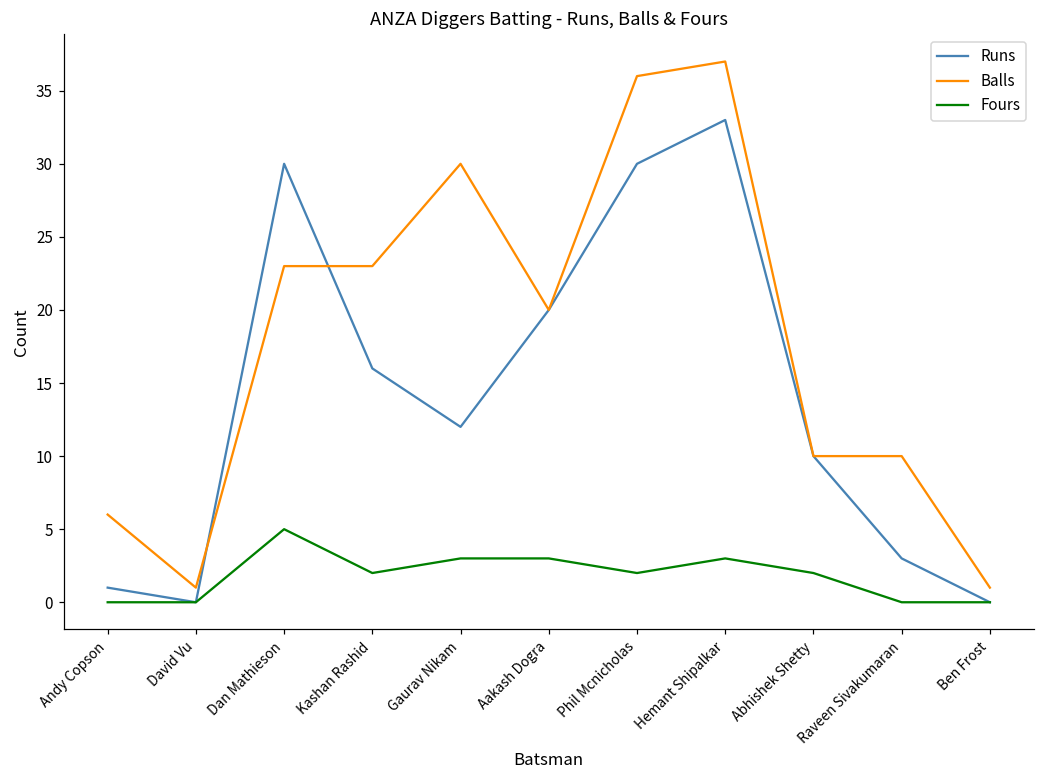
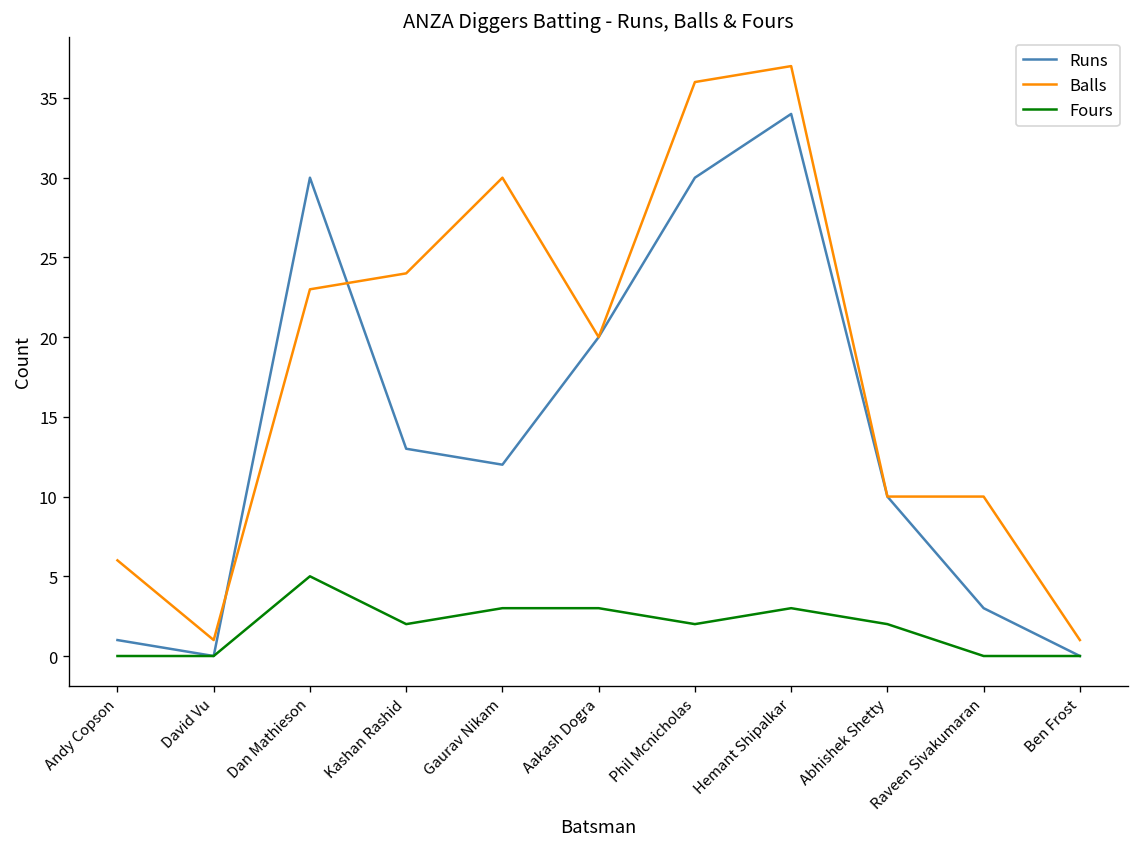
  {
    "Runs": {
      "Andy Copson": 1,
      "Dan Mathieson": 30,
-     "Kashan Rashid": 16,
+     "Kashan Rashid": 13,
      "Gaurav Nikam": 12,
      "Phil Mcnicholas": 30,
-     "Hemant Shipalkar": 33,
+     "Hemant Shipalkar": 34,
      "Raveen Sivakumaran": 3
    },
    "Balls": {
      "Andy Copson": 6,
      "David Vu": 1,
      "Dan Mathieson": 23,
-     "Kashan Rashid": 23,
+     "Kashan Rashid": 24,
      "Gaurav Nikam": 30,
      "Phil Mcnicholas": 36,
      "Hemant Shipalkar": 37,
      "Raveen Sivakumaran": 10,
      "Ben Frost": 1
    },
    "Fours": {
      "Andy Copson": 0,
      "Dan Mathieson": 5,
      "Kashan Rashid": 2,
      "Gaurav Nikam": 3,
      "Aakash Dogra": 3,
      "Phil Mcnicholas": 2,
      "Hemant Shipalkar": 3,
      "Abhishek Shetty": 2,
      "Raveen Sivakumaran": 0
    }
  }
